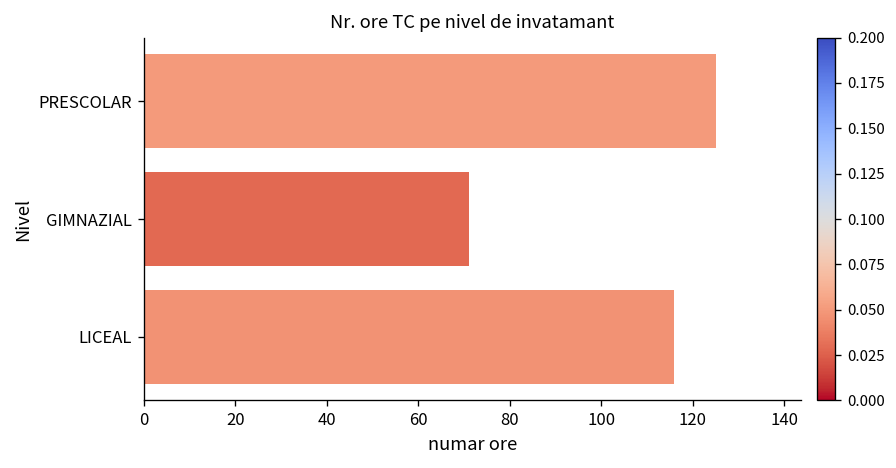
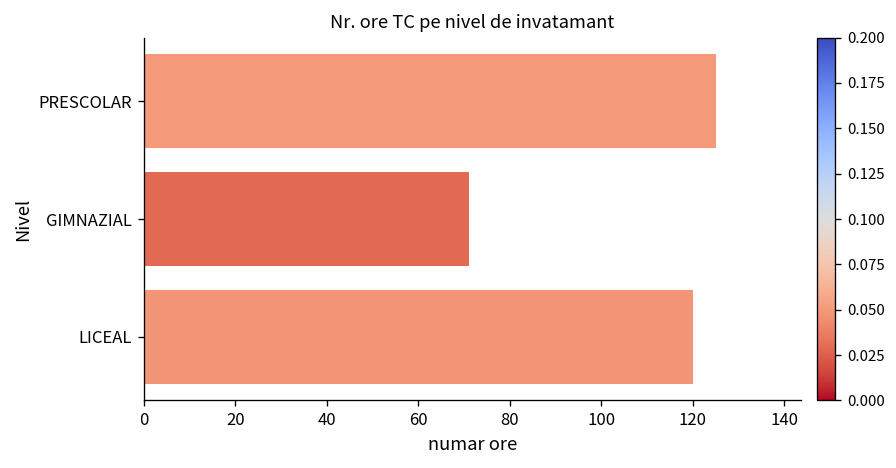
  {
    "PRESCOLAR": 125,
    "GIMNAZIAL": 71,
-   "LICEAL": 116
+   "LICEAL": 120
  }
